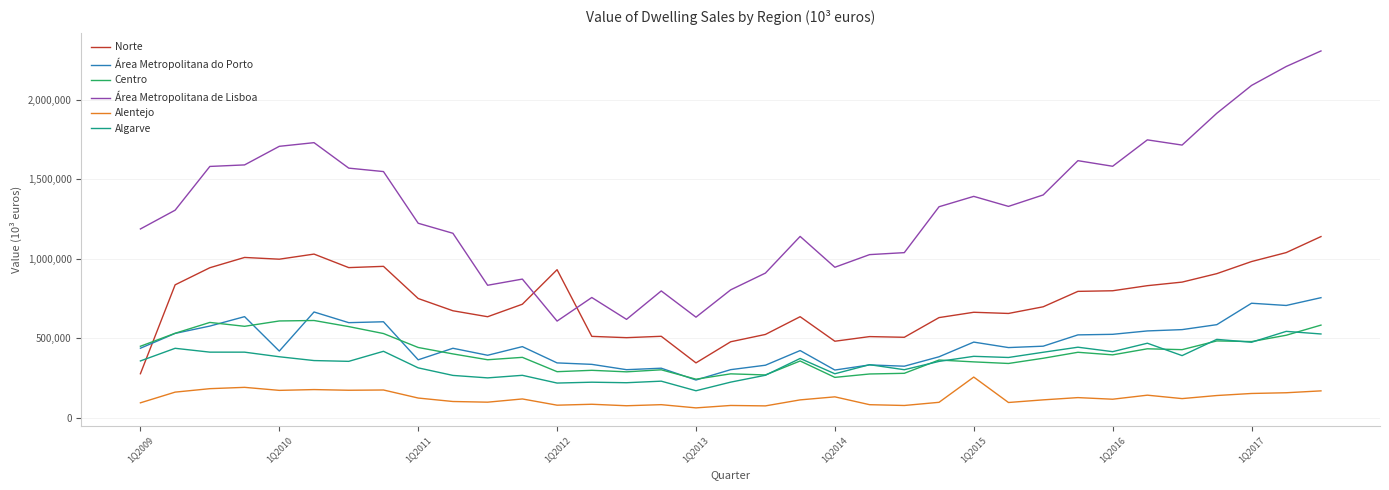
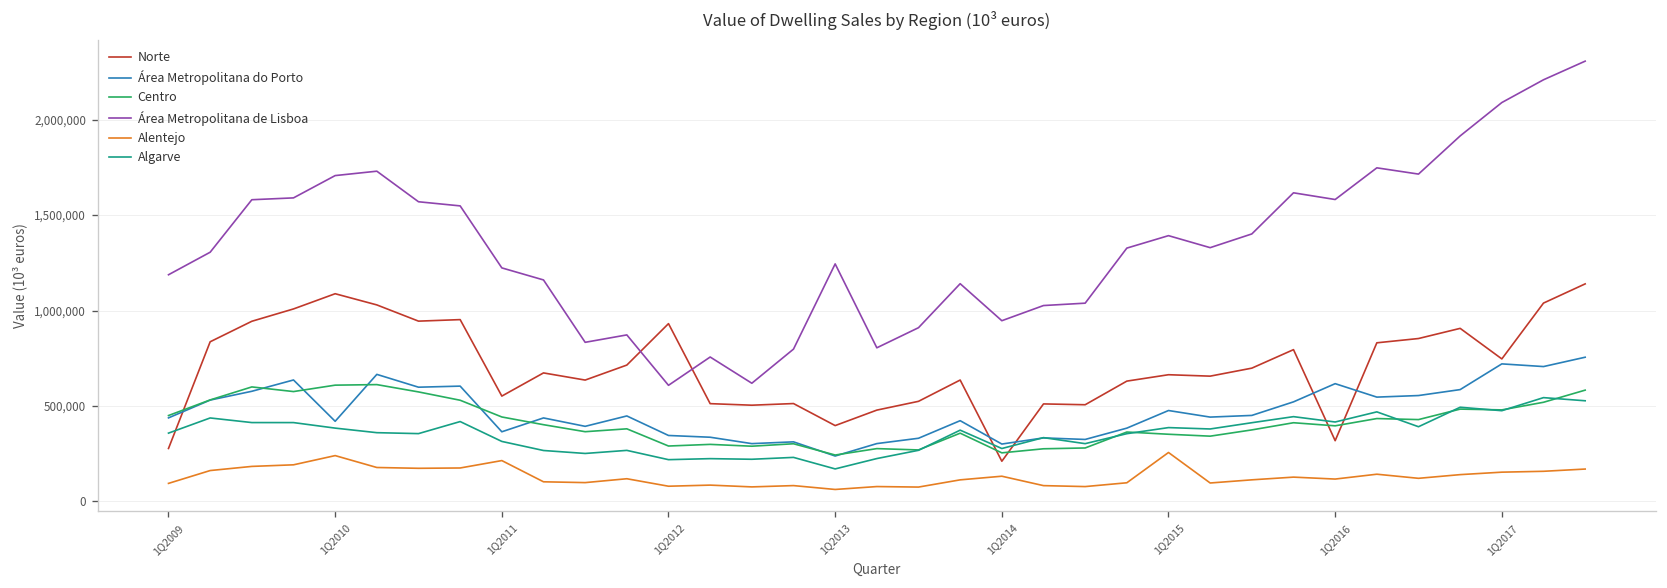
  {
    "Norte": {
      "1Q2009": "280,000",
-     "1Q2010": "1,000,000",
-     "1Q2011": "750,000",
+     "1Q2010": "1,090,000",
+     "1Q2011": "550,000",
      "1Q2012": "930,000",
-     "1Q2013": "350,000",
-     "1Q2014": "480,000",
+     "1Q2013": "400,000",
+     "1Q2014": "210,000",
      "1Q2015": "660,000",
-     "1Q2016": "800,000",
-     "1Q2017": "980,000"
+     "1Q2016": "320,000",
+     "1Q2017": "750,000"
    },
    "Área Metropolitana do Porto": {
      "1Q2010": "420,000",
      "1Q2011": "360,000",
      "1Q2012": "350,000",
      "1Q2014": "300,000",
      "1Q2015": "480,000",
-     "1Q2016": "520,000",
+     "1Q2016": "620,000",
      "1Q2017": "720,000"
    },
    "Área Metropolitana de Lisboa": {
      "1Q2009": "1,190,000",
      "1Q2010": "1,710,000",
      "1Q2011": "1,220,000",
      "1Q2012": "610,000",
-     "1Q2013": "630,000",
+     "1Q2013": "1,240,000",
      "1Q2014": "950,000",
      "1Q2015": "1,390,000",
      "1Q2016": "1,580,000",
      "1Q2017": "2,090,000"
    },
    "Alentejo": {
      "1Q2009": "90,000",
-     "1Q2010": "170,000",
-     "1Q2011": "120,000",
+     "1Q2010": "240,000",
+     "1Q2011": "210,000",
      "1Q2012": "80,000",
      "1Q2013": "60,000",
      "1Q2014": "130,000",
      "1Q2015": "260,000",
      "1Q2016": "120,000",
      "1Q2017": "150,000"
    }
  }
